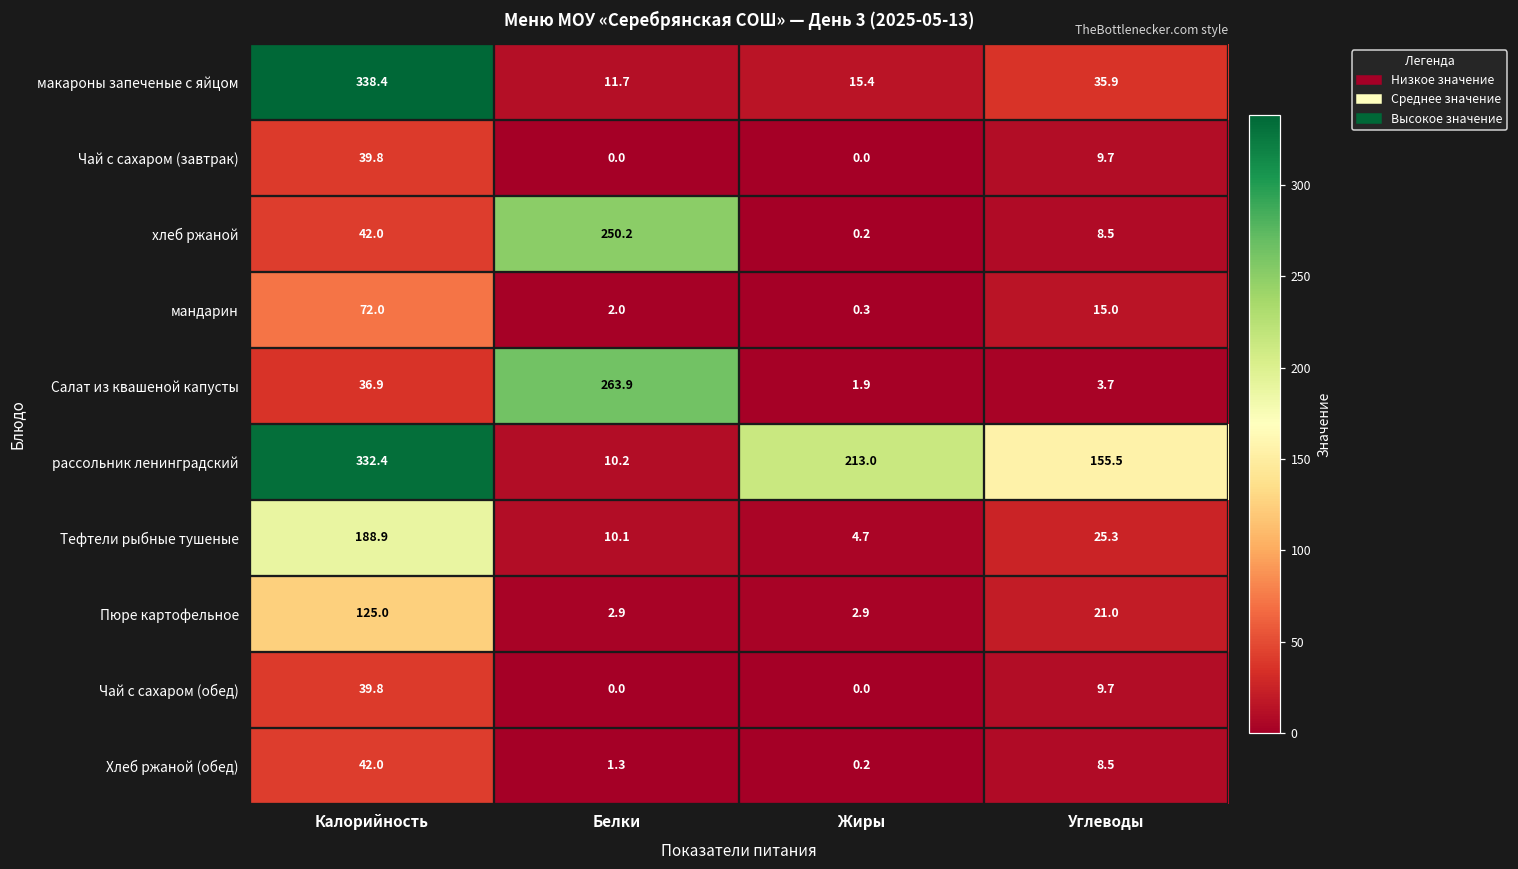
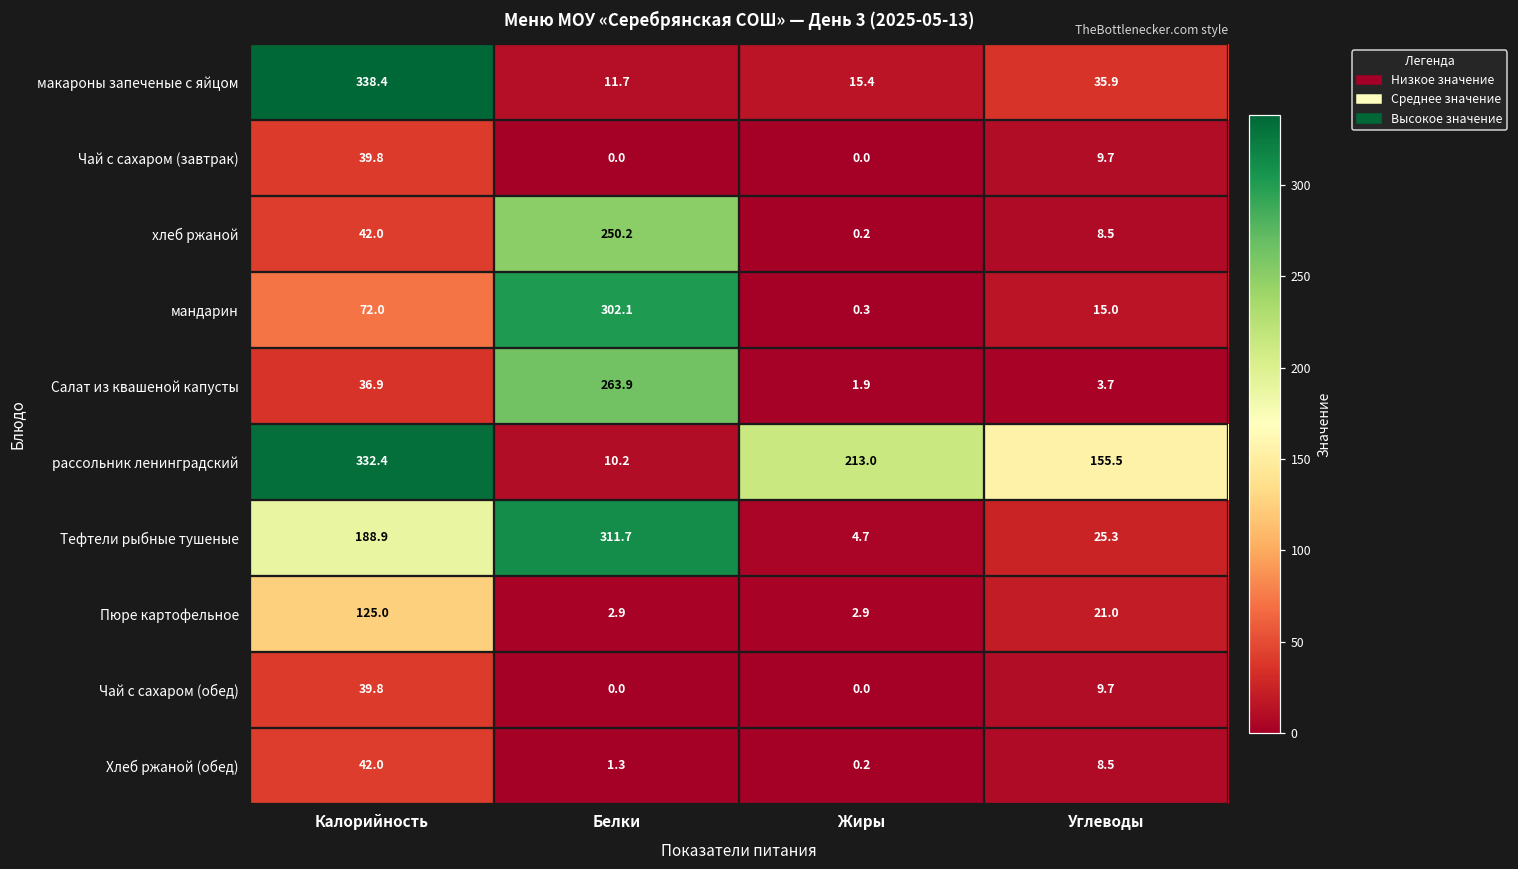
  {
    "макароны запеченые с яйцом": {
      "Калорийность": 338.4,
      "Белки": 11.7,
      "Жиры": 15.4,
      "Углеводы": 35.9
    },
    "Чай с сахаром (завтрак)": {
      "Калорийность": 39.8,
      "Белки": 0.0,
      "Жиры": 0.0,
      "Углеводы": 9.7
    },
    "хлеб ржаной": {
      "Калорийность": 42.0,
      "Белки": 250.2,
      "Жиры": 0.2,
      "Углеводы": 8.5
    },
    "мандарин": {
      "Калорийность": 72.0,
-     "Белки": 2.0,
+     "Белки": 302.1,
      "Жиры": 0.3,
      "Углеводы": 15.0
    },
    "Салат из квашеной капусты": {
      "Калорийность": 36.9,
      "Белки": 263.9,
      "Жиры": 1.9,
      "Углеводы": 3.7
    },
    "рассольник ленинградский": {
      "Калорийность": 332.4,
      "Белки": 10.2,
      "Жиры": 213.0,
      "Углеводы": 155.5
    },
    "Тефтели рыбные тушеные": {
      "Калорийность": 188.9,
-     "Белки": 10.1,
+     "Белки": 311.7,
      "Жиры": 4.7,
      "Углеводы": 25.3
    },
    "Пюре картофельное": {
      "Калорийность": 125.0,
      "Белки": 2.9,
      "Жиры": 2.9,
      "Углеводы": 21.0
    },
    "Чай с сахаром (обед)": {
      "Калорийность": 39.8,
      "Белки": 0.0,
      "Жиры": 0.0,
      "Углеводы": 9.7
    },
    "Хлеб ржаной (обед)": {
      "Калорийность": 42.0,
      "Белки": 1.3,
      "Жиры": 0.2,
      "Углеводы": 8.5
    }
  }
